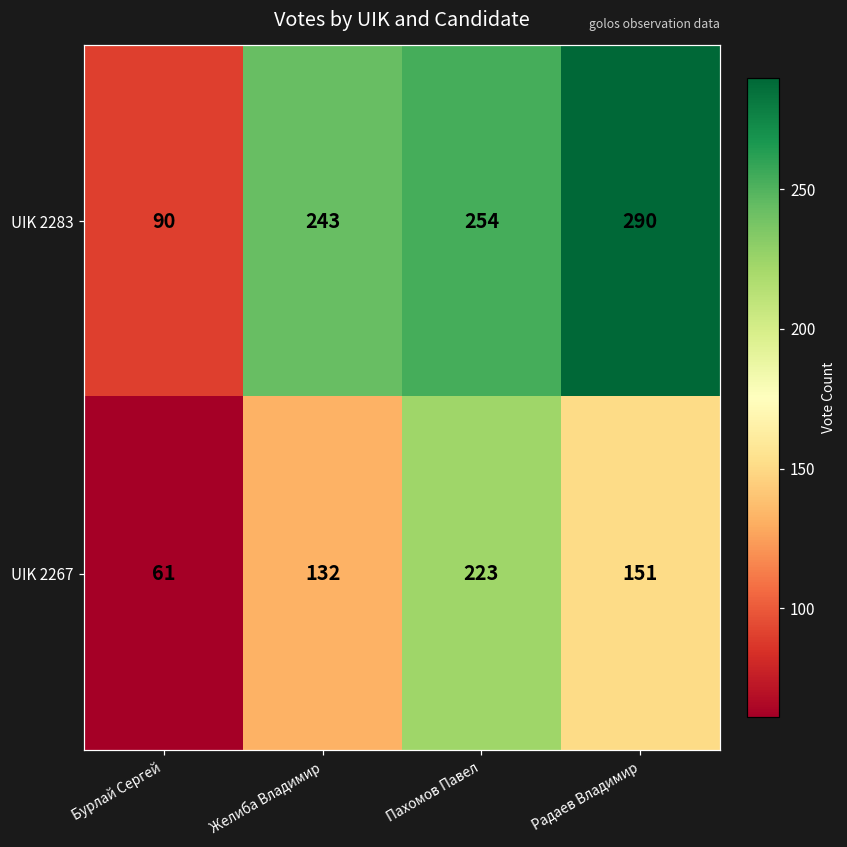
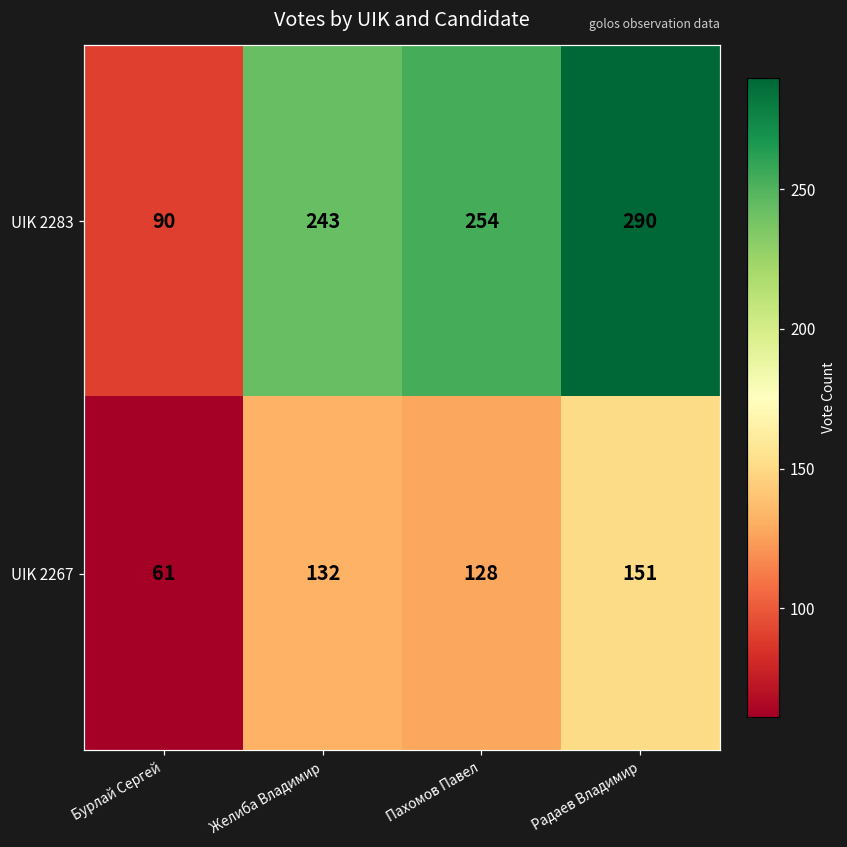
  {
    "UIK 2283": {
      "Бурлай Сергей": 90,
      "Желиба Владимир": 243,
      "Пахомов Павел": 254,
      "Радаев Владимир": 290
    },
    "UIK 2267": {
      "Бурлай Сергей": 61,
      "Желиба Владимир": 132,
-     "Пахомов Павел": 223,
+     "Пахомов Павел": 128,
      "Радаев Владимир": 151
    }
  }
